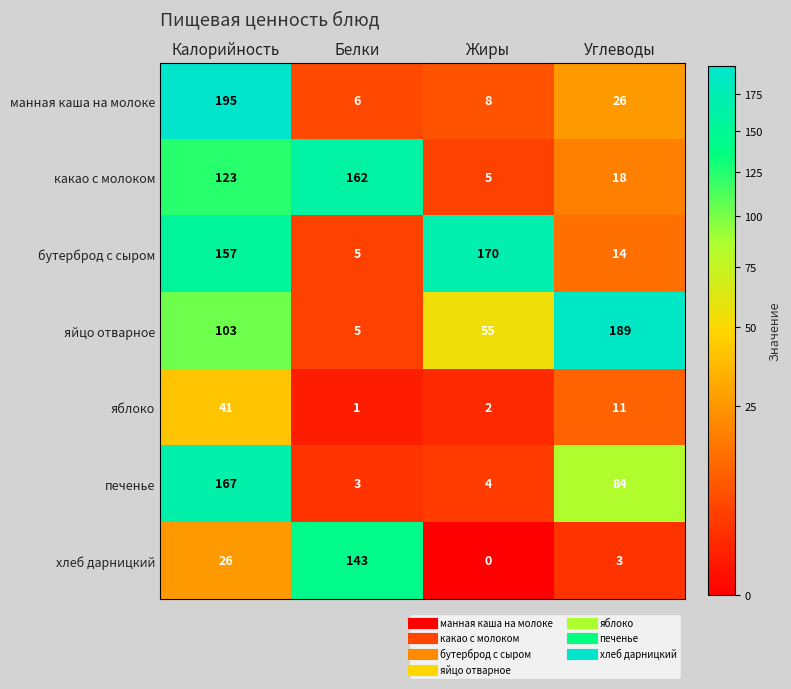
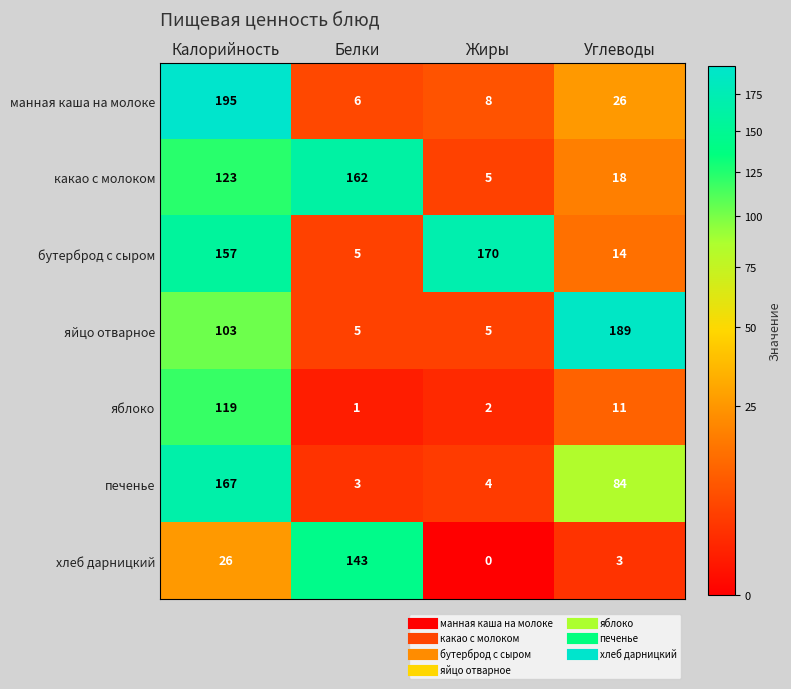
  {
    "манная каша на молоке": {
      "Калорийность": 195,
      "Белки": 6,
      "Жиры": 8,
      "Углеводы": 26
    },
    "какао с молоком": {
      "Калорийность": 123,
      "Белки": 162,
      "Жиры": 5,
      "Углеводы": 18
    },
    "бутерброд с сыром": {
      "Калорийность": 157,
      "Белки": 5,
      "Жиры": 170,
      "Углеводы": 14
    },
    "яйцо отварное": {
      "Калорийность": 103,
      "Белки": 5,
-     "Жиры": 55,
+     "Жиры": 5,
      "Углеводы": 189
    },
    "яблоко": {
-     "Калорийность": 41,
+     "Калорийность": 119,
      "Белки": 1,
      "Жиры": 2,
      "Углеводы": 11
    },
    "печенье": {
      "Калорийность": 167,
      "Белки": 3,
      "Жиры": 4,
      "Углеводы": 84
    },
    "хлеб дарницкий": {
      "Калорийность": 26,
      "Белки": 143,
      "Жиры": 0,
      "Углеводы": 3
    }
  }
